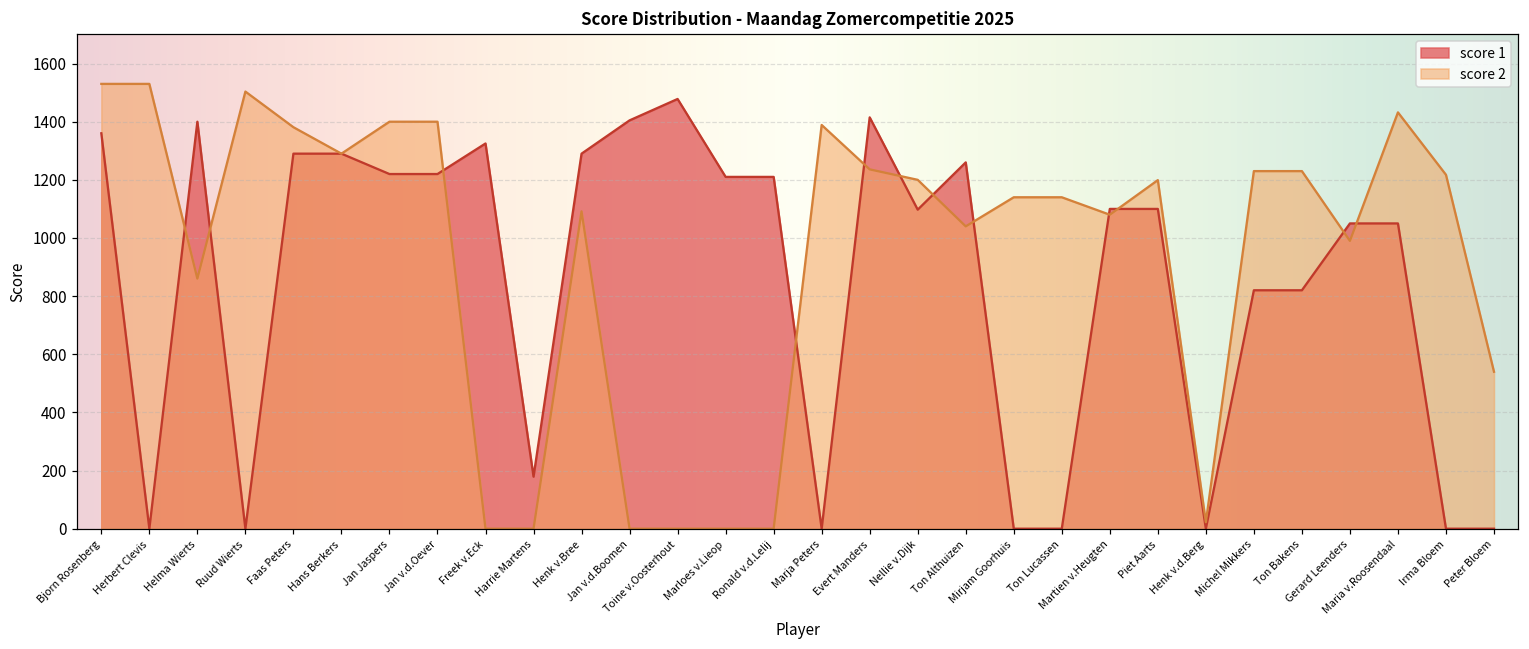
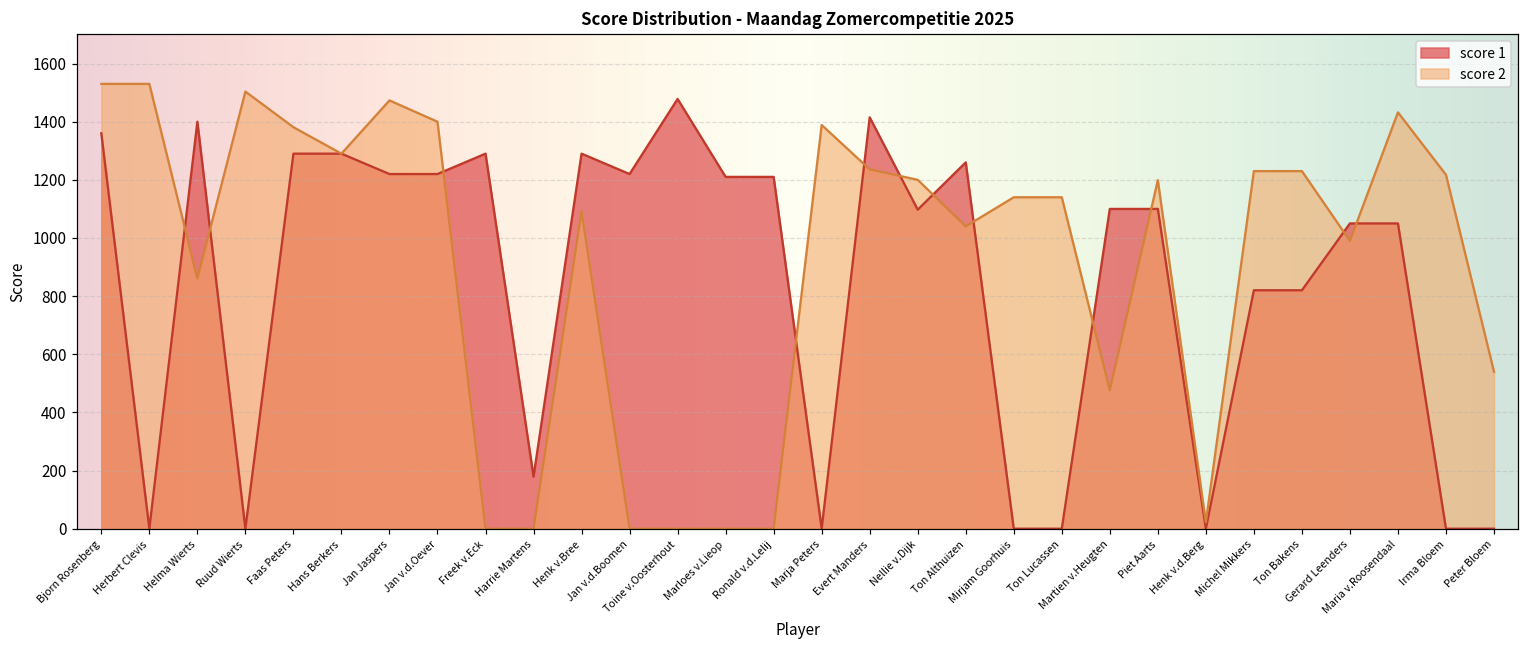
  {
    "score 1": {
      "Bjorn Rosenberg": 1360,
      "Herbert Clevis": 0,
      "Helma Wierts": 1400,
      "Ruud Wierts": 0,
      "Faas Peters": 1290,
      "Jan Jaspers": 1220,
      "Jan v.d.Oever": 1220,
-     "Freek v.Eck": 1330,
+     "Freek v.Eck": 1290,
      "Harrie Martens": 180,
      "Henk v.Bree": 1290,
-     "Jan v.d.Boomen": 1400,
+     "Jan v.d.Boomen": 1220,
      "Toine v.Oosterhout": 1480,
      "Marloes v.Lieop": 1210,
      "Ronald v.d.Lelij": 1210,
      "Marja Peters": 0,
      "Evert Manders": 1410,
      "Nellie v.Dijk": 1100,
      "Ton Althuizen": 1260,
      "Mirjam Goorhuis": 0,
      "Ton Lucassen": 0,
      "Martien v.Heugten": 1100,
      "Piet Aarts": 1100,
      "Henk v.d.Berg": 0,
      "Michel Mikkers": 820,
      "Ton Bakens": 820,
      "Gerard Leenders": 1050,
      "Maria v.Roosendaal": 1050,
      "Irma Bloem": 0,
      "Peter Bloem": 0
    },
    "score 2": {
      "Bjorn Rosenberg": 1530,
      "Herbert Clevis": 1530,
      "Helma Wierts": 860,
      "Ruud Wierts": 1500,
      "Faas Peters": 1380,
-     "Jan Jaspers": 1400,
+     "Jan Jaspers": 1470,
      "Jan v.d.Oever": 1400,
      "Freek v.Eck": 0,
      "Harrie Martens": 0,
      "Henk v.Bree": 1090,
      "Jan v.d.Boomen": 0,
      "Toine v.Oosterhout": 0,
      "Marloes v.Lieop": 0,
      "Ronald v.d.Lelij": 0,
      "Marja Peters": 1390,
      "Evert Manders": 1240,
      "Nellie v.Dijk": 1200,
      "Ton Althuizen": 1040,
      "Mirjam Goorhuis": 1140,
      "Ton Lucassen": 1140,
-     "Martien v.Heugten": 1080,
+     "Martien v.Heugten": 480,
      "Piet Aarts": 1200,
      "Henk v.d.Berg": 20,
      "Michel Mikkers": 1230,
      "Ton Bakens": 1230,
      "Gerard Leenders": 990,
      "Maria v.Roosendaal": 1430,
      "Irma Bloem": 1220,
      "Peter Bloem": 540
    }
  }
